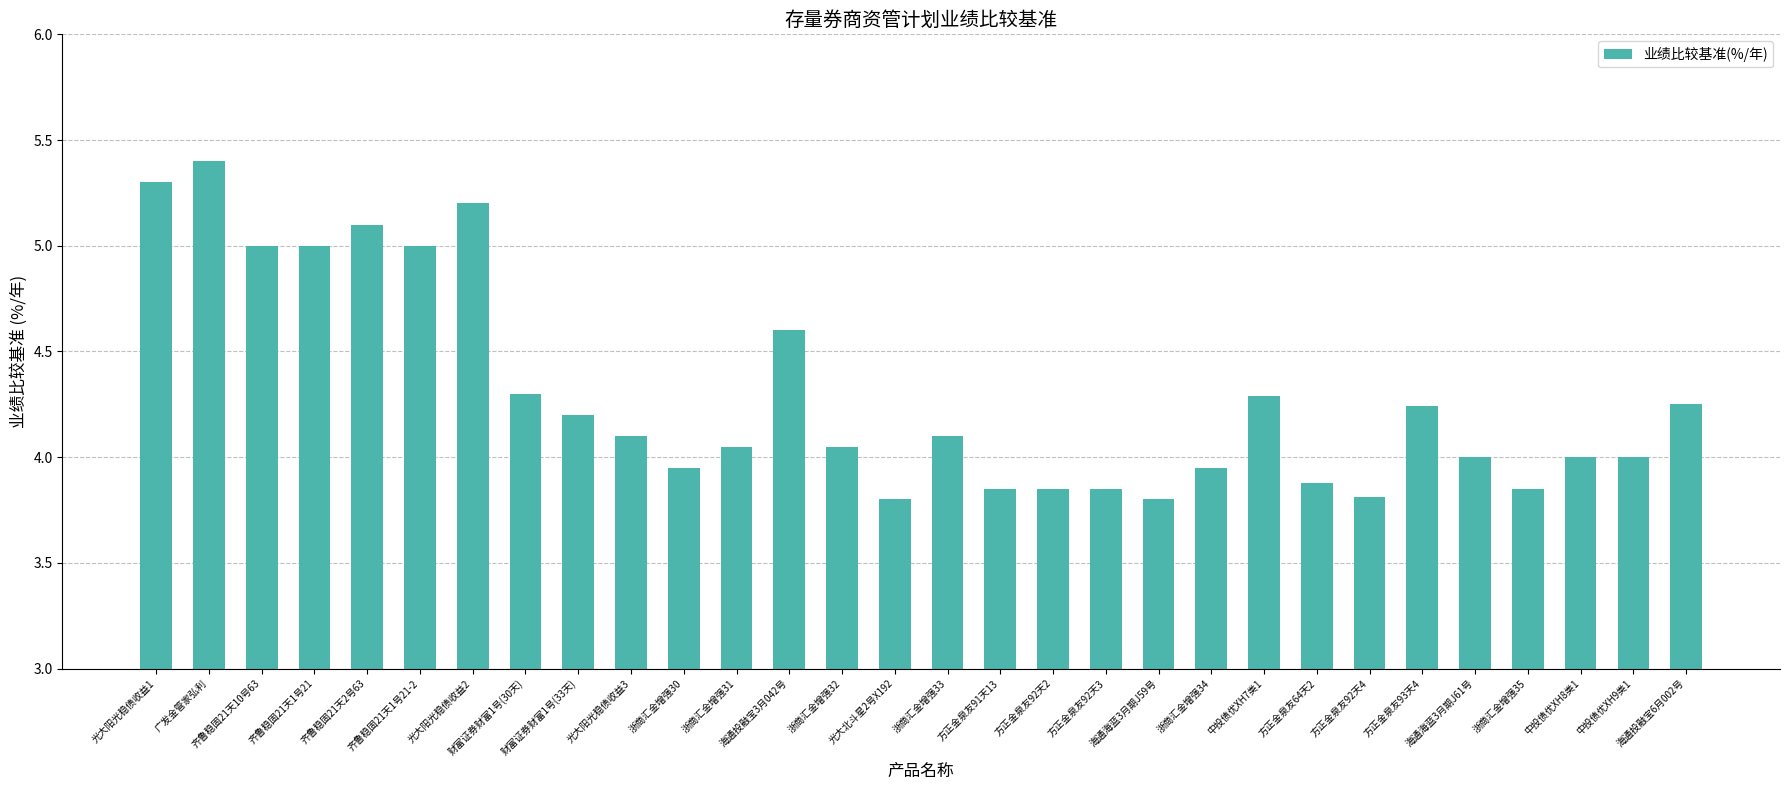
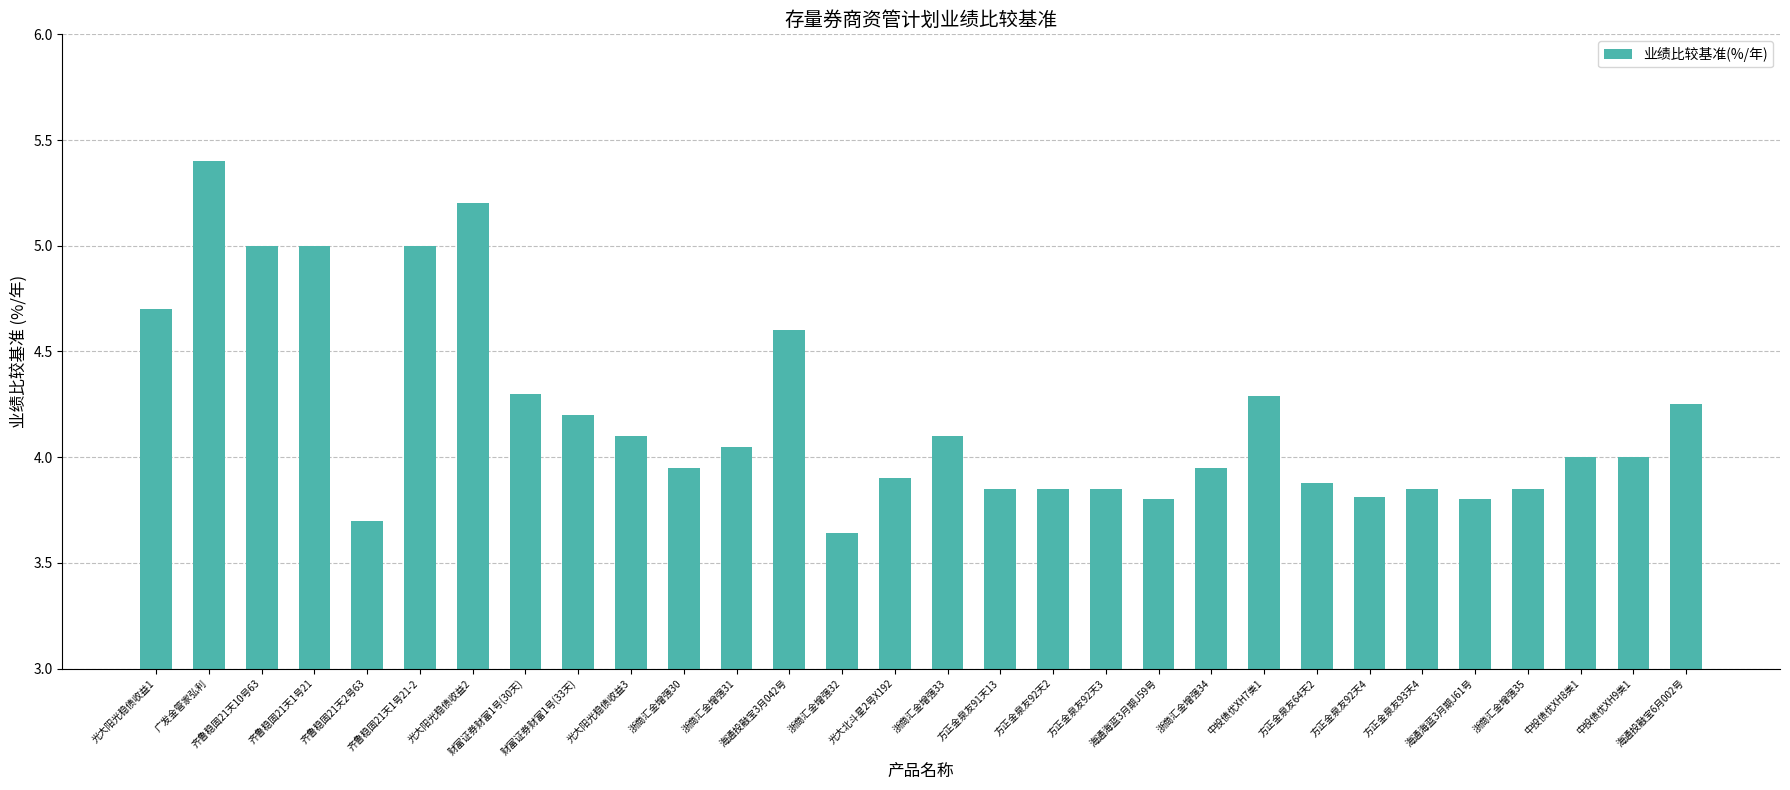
  {
-   "光大阳光稳债收益1": 5.3,
+   "光大阳光稳债收益1": 4.7,
    "广发金管家弘利": 5.40,
    "齐鲁稳固21天10号63": 5.00,
    "齐鲁稳固21天1号21": 5.00,
-   "齐鲁稳固21天2号63": 5.1,
+   "齐鲁稳固21天2号63": 3.7,
    "齐鲁稳固21天1号21-2": 5.00,
    "光大阳光稳债收益2": 5.20,
    "财富证券财富1号(30天)": 4.30,
    "财富证券财富1号(33天)": 4.20,
    "光大阳光稳债收益3": 4.10,
    "浙商汇金增强30": 3.95,
    "浙商汇金增强31": 4.05,
    "海通投融宝3月042号": 4.60,
-   "浙商汇金增强32": 4.05,
-   "光大北斗星2号X192": 3.8,
+   "浙商汇金增强32": 3.64,
+   "光大北斗星2号X192": 3.9,
    "浙商汇金增强33": 4.10,
    "方正金泉友91天13": 3.85,
    "方正金泉友92天2": 3.85,
    "方正金泉友92天3": 3.85,
    "海通海蓝3月期J59号": 3.80,
    "浙商汇金增强34": 3.95,
    "中投债优XH7类1": 4.29,
    "方正金泉友64天2": 3.88,
    "方正金泉友92天4": 3.81,
-   "方正金泉友93天4": 4.24,
-   "海通海蓝3月期J61号": 4.0,
+   "方正金泉友93天4": 3.85,
+   "海通海蓝3月期J61号": 3.8,
    "浙商汇金增强35": 3.85,
    "中投债优XH8类1": 4.00,
    "中投债优XH9类1": 4.00,
    "海通投融宝6月002号": 4.25
  }
